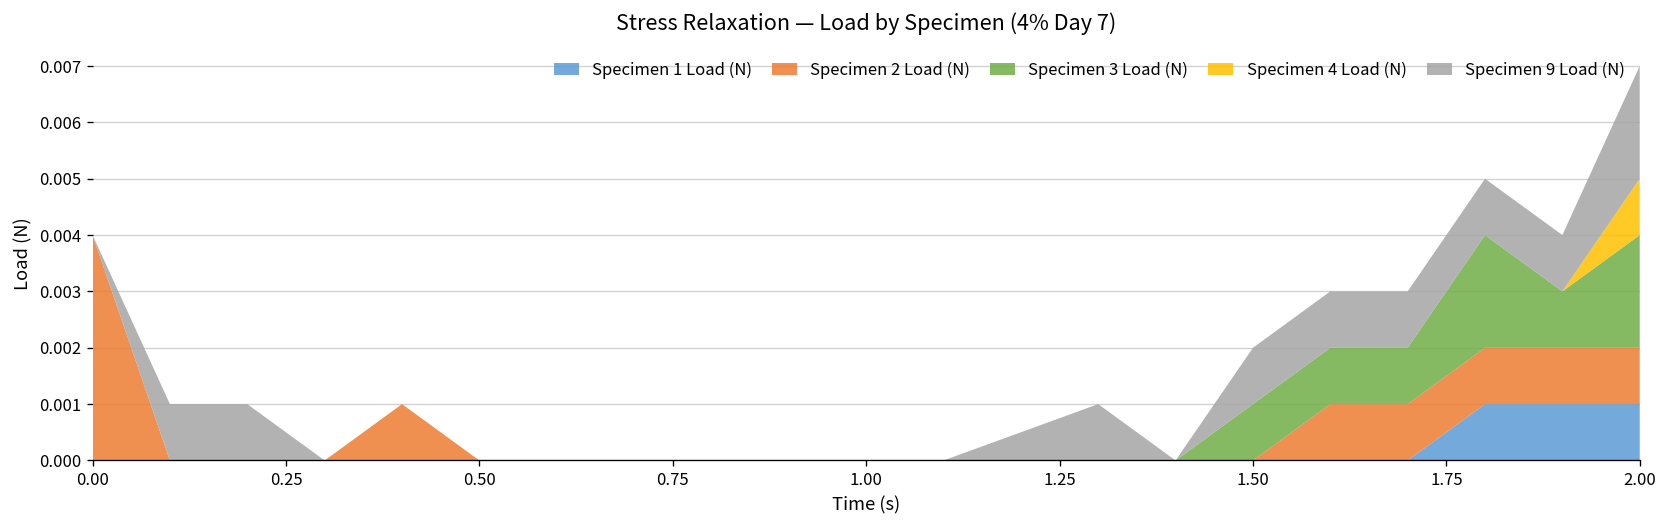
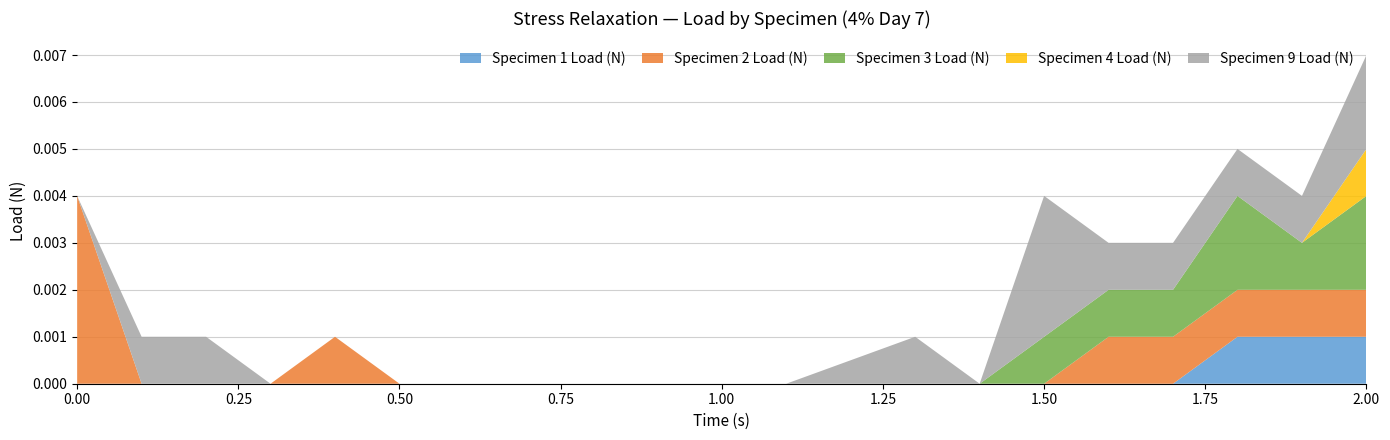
  {
    "Specimen 1 Load (N)": {
      "0.00": 0.000,
      "2.00": 0.001
    },
    "Specimen 4 Load (N)": {
      "2.00": 0.001
    },
    "Specimen 9 Load (N)": {
-     "1.50": 0.001,
+     "1.50": 0.003,
      "2.00": 0.002
    }
  }
